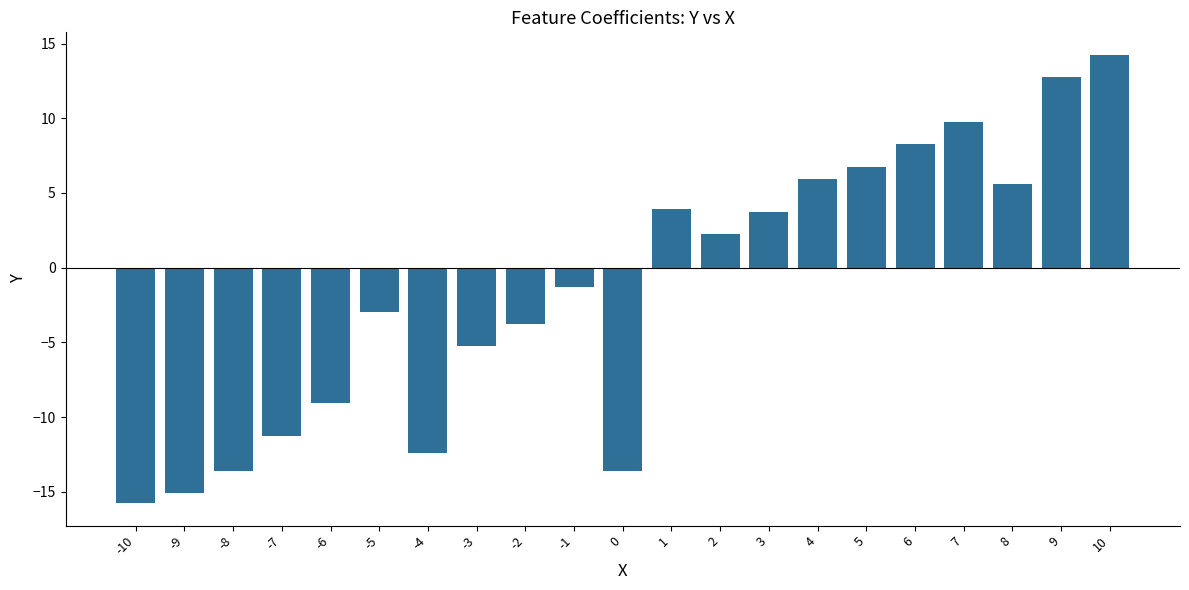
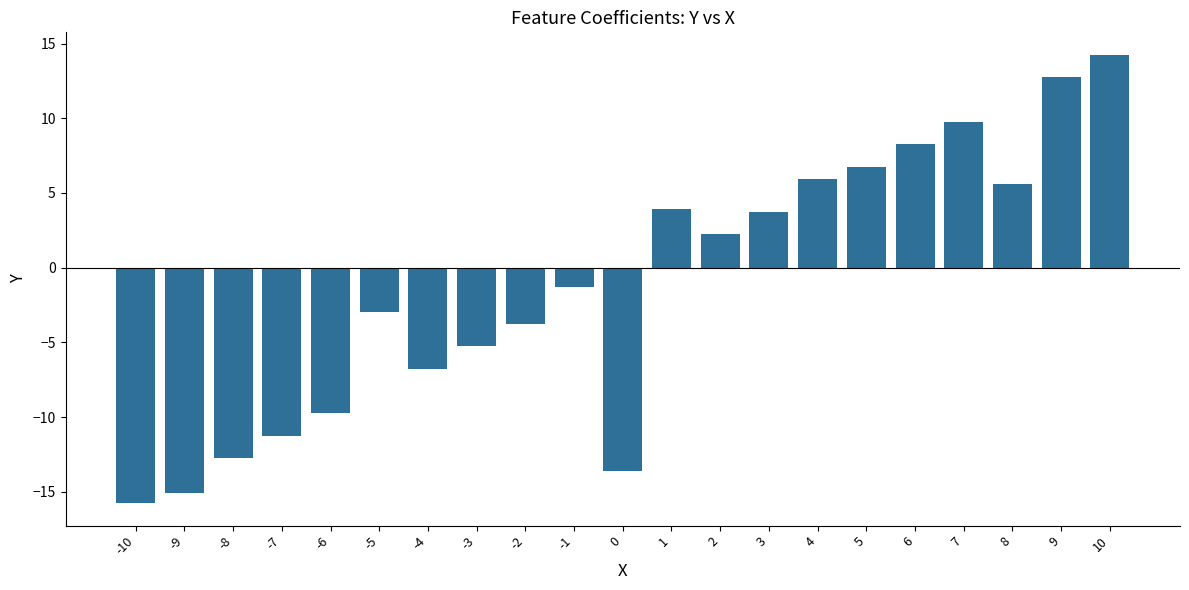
  {
    "-10": -15.8,
    "-9": -15.1,
-   "-8": -13.6,
+   "-8": -12.8,
    "-7": -11.3,
-   "-6": -9.1,
+   "-6": -9.8,
    "-5": -2.9,
-   "-4": -12.4,
+   "-4": -6.8,
    "-3": -5.3,
    "-2": -3.8,
    "-1": -1.3,
    "0": -13.6,
    "1": 3.9,
    "2": 2.3,
    "3": 3.8,
    "4": 5.9,
    "5": 6.8,
    "6": 8.3,
    "7": 9.8,
    "8": 5.6,
    "9": 12.8,
    "10": 14.3
  }
